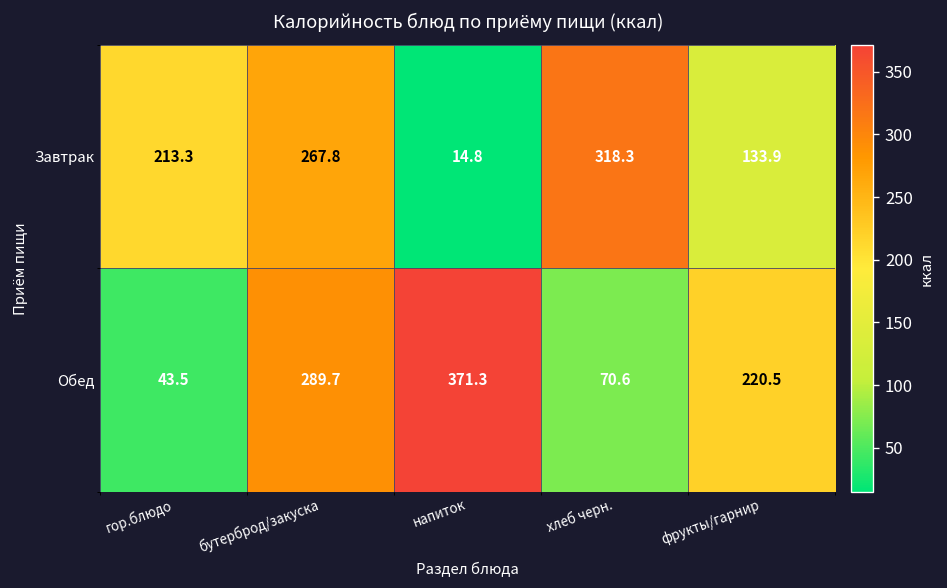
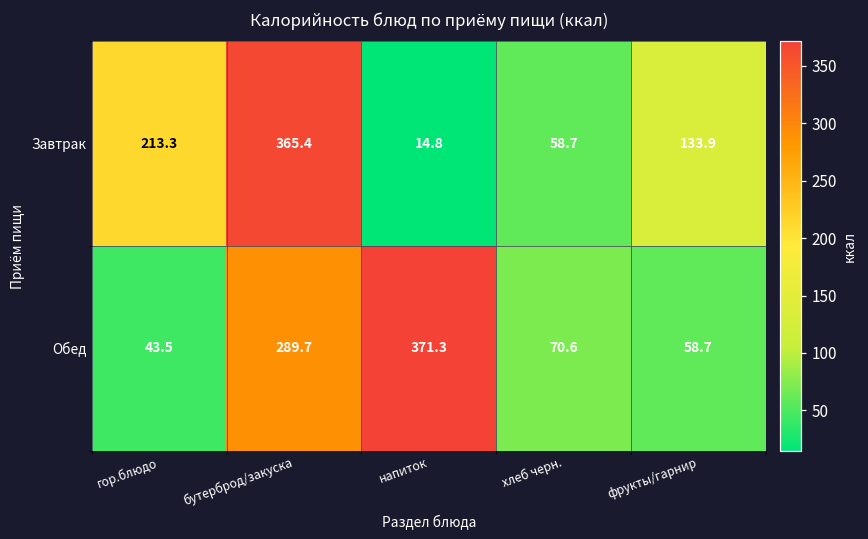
  {
    "Завтрак": {
      "гор.блюдо": 213.3,
-     "бутерброд/закуска": 267.8,
+     "бутерброд/закуска": 365.4,
      "напиток": 14.8,
-     "хлеб черн.": 318.3,
+     "хлеб черн.": 58.7,
      "фрукты/гарнир": 133.9
    },
    "Обед": {
      "гор.блюдо": 43.5,
      "бутерброд/закуска": 289.7,
      "напиток": 371.3,
      "хлеб черн.": 70.6,
-     "фрукты/гарнир": 220.5
+     "фрукты/гарнир": 58.7
    }
  }
